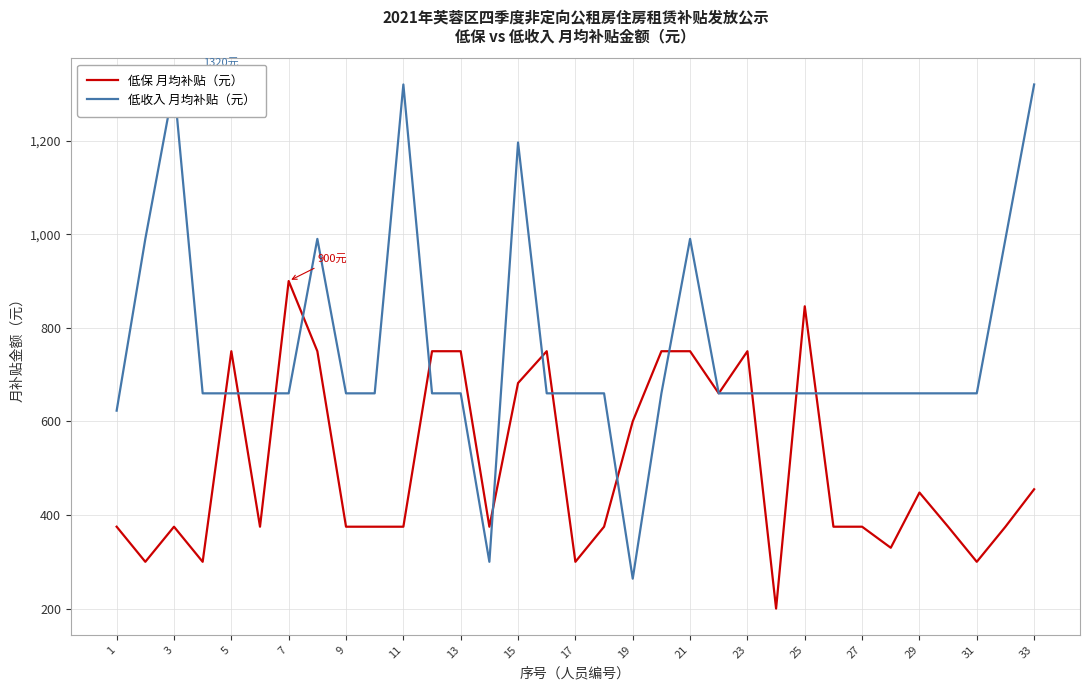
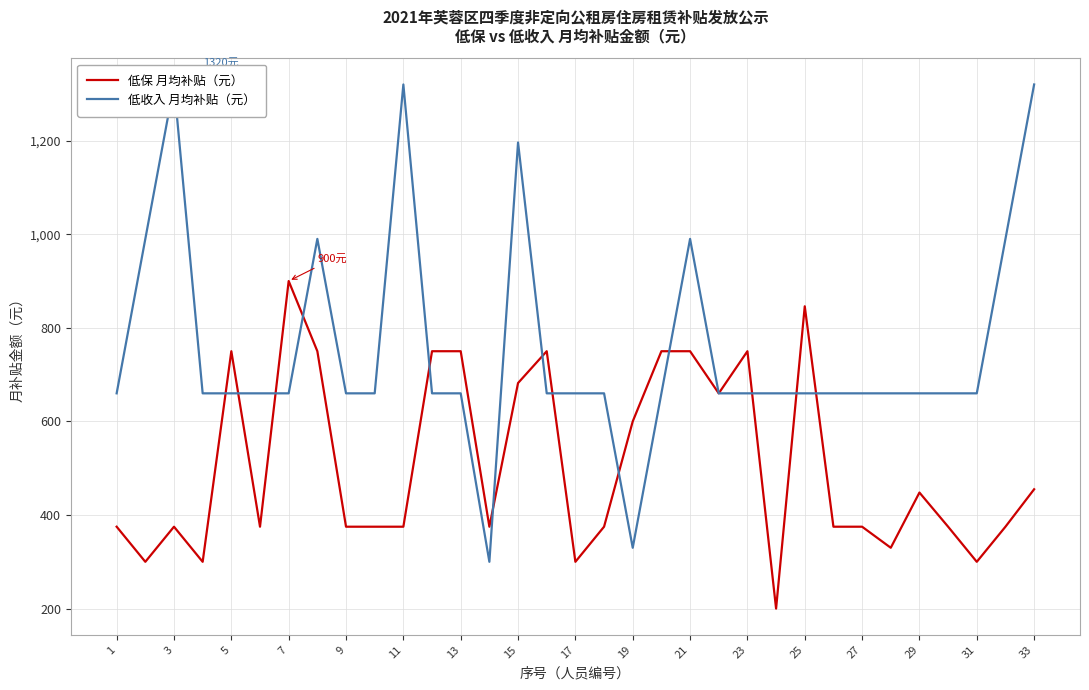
  {
    "低保 月均补贴（元）": {
      "7": "900元"
    },
    "低收入 月均补贴（元）": {
-     "1": "620",
+     "1": "660",
      "5": "660",
      "7": "660",
      "9": "660",
      "11": "1,320",
      "13": "660",
      "15": "1,200",
      "17": "660",
-     "19": "260",
+     "19": "330",
      "21": "990",
      "23": "660",
      "25": "660",
      "27": "660",
      "29": "660",
      "31": "660",
      "33": "1,320"
    }
  }
